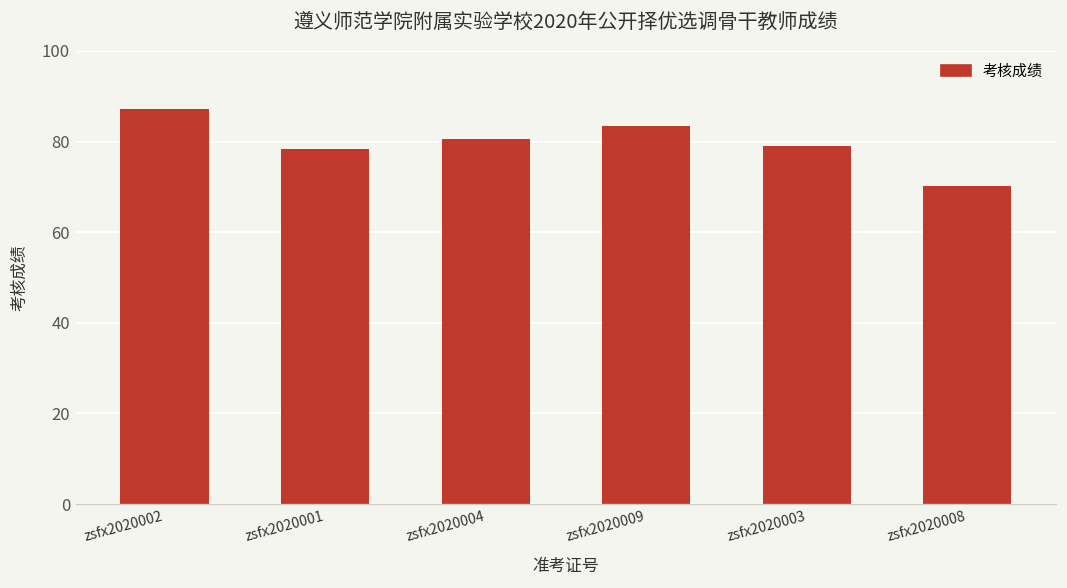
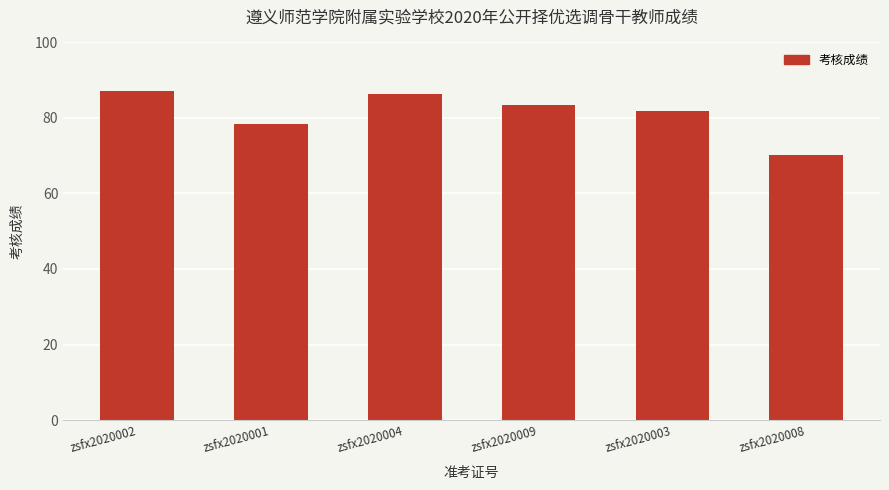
  {
    "zsfx2020002": 87,
    "zsfx2020001": 78,
-   "zsfx2020004": 81,
+   "zsfx2020004": 86,
    "zsfx2020009": 83,
-   "zsfx2020003": 79,
+   "zsfx2020003": 82,
    "zsfx2020008": 70
  }
